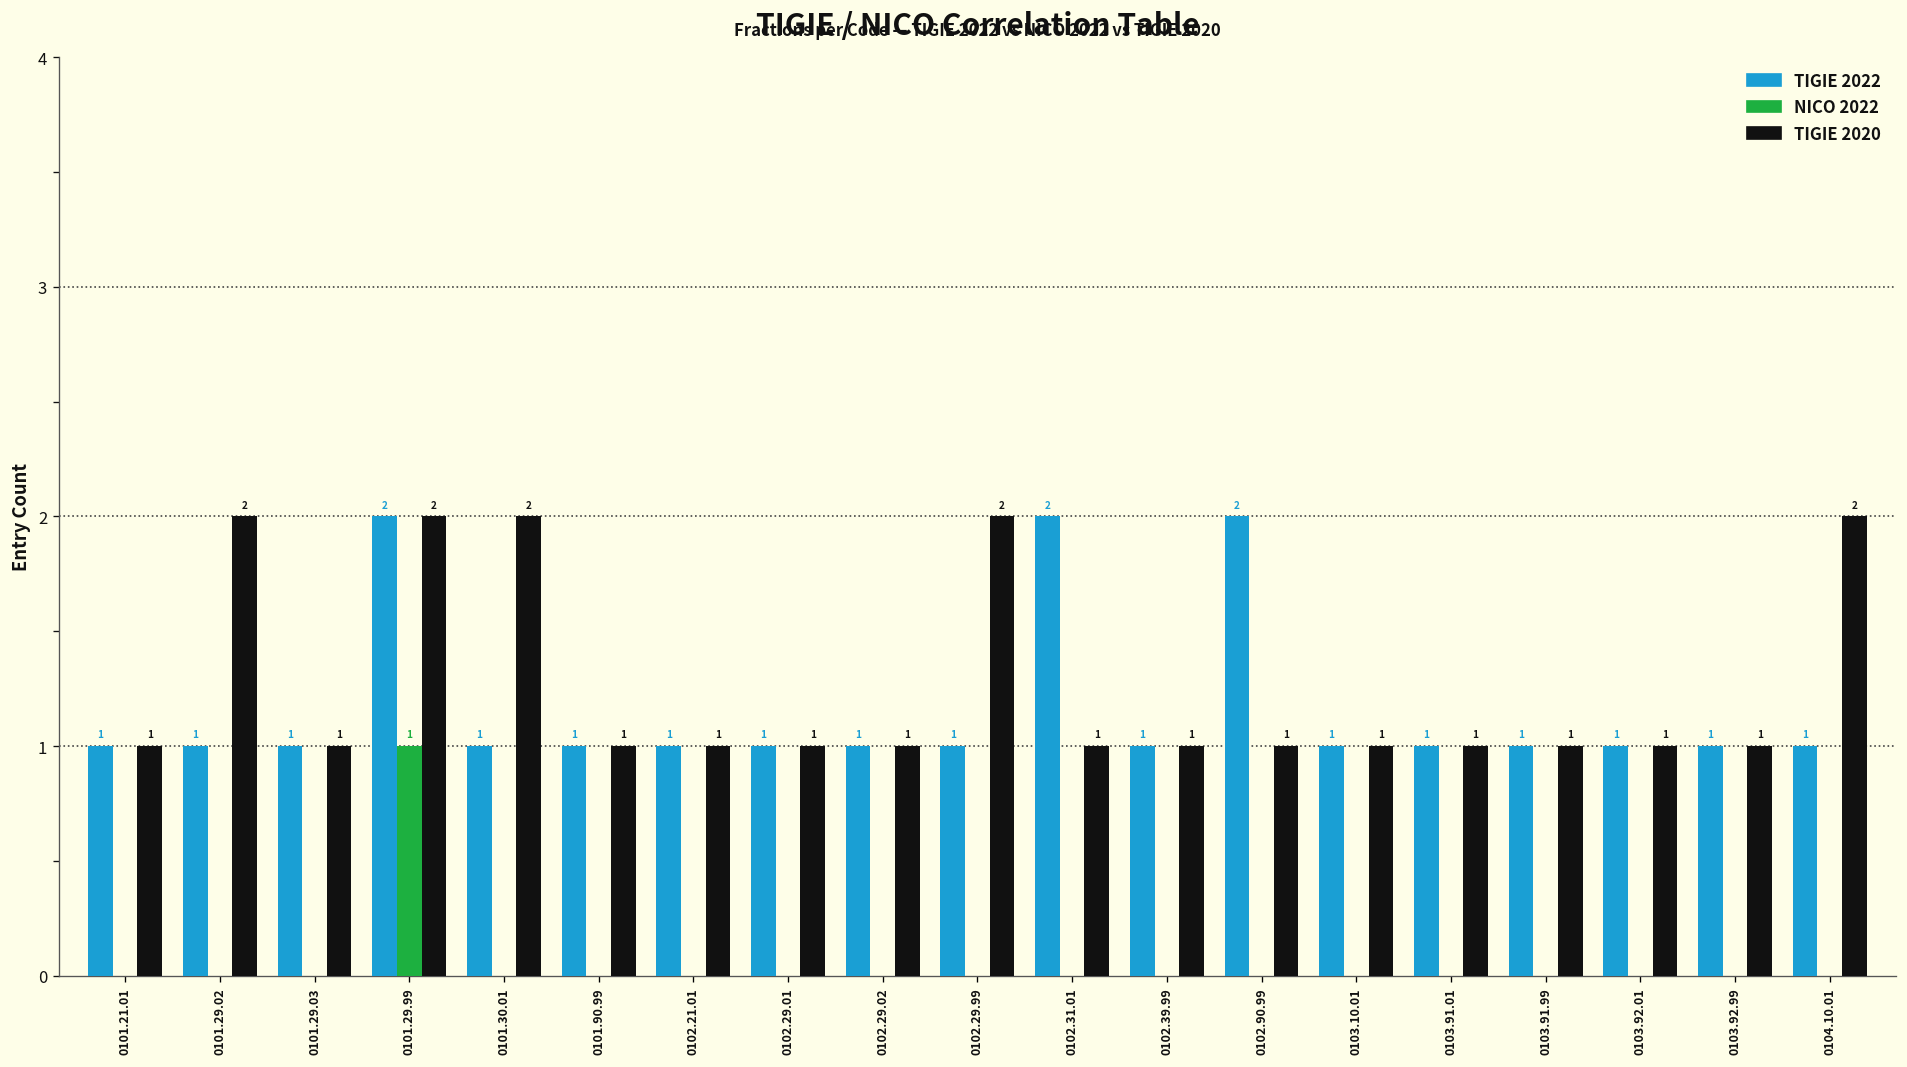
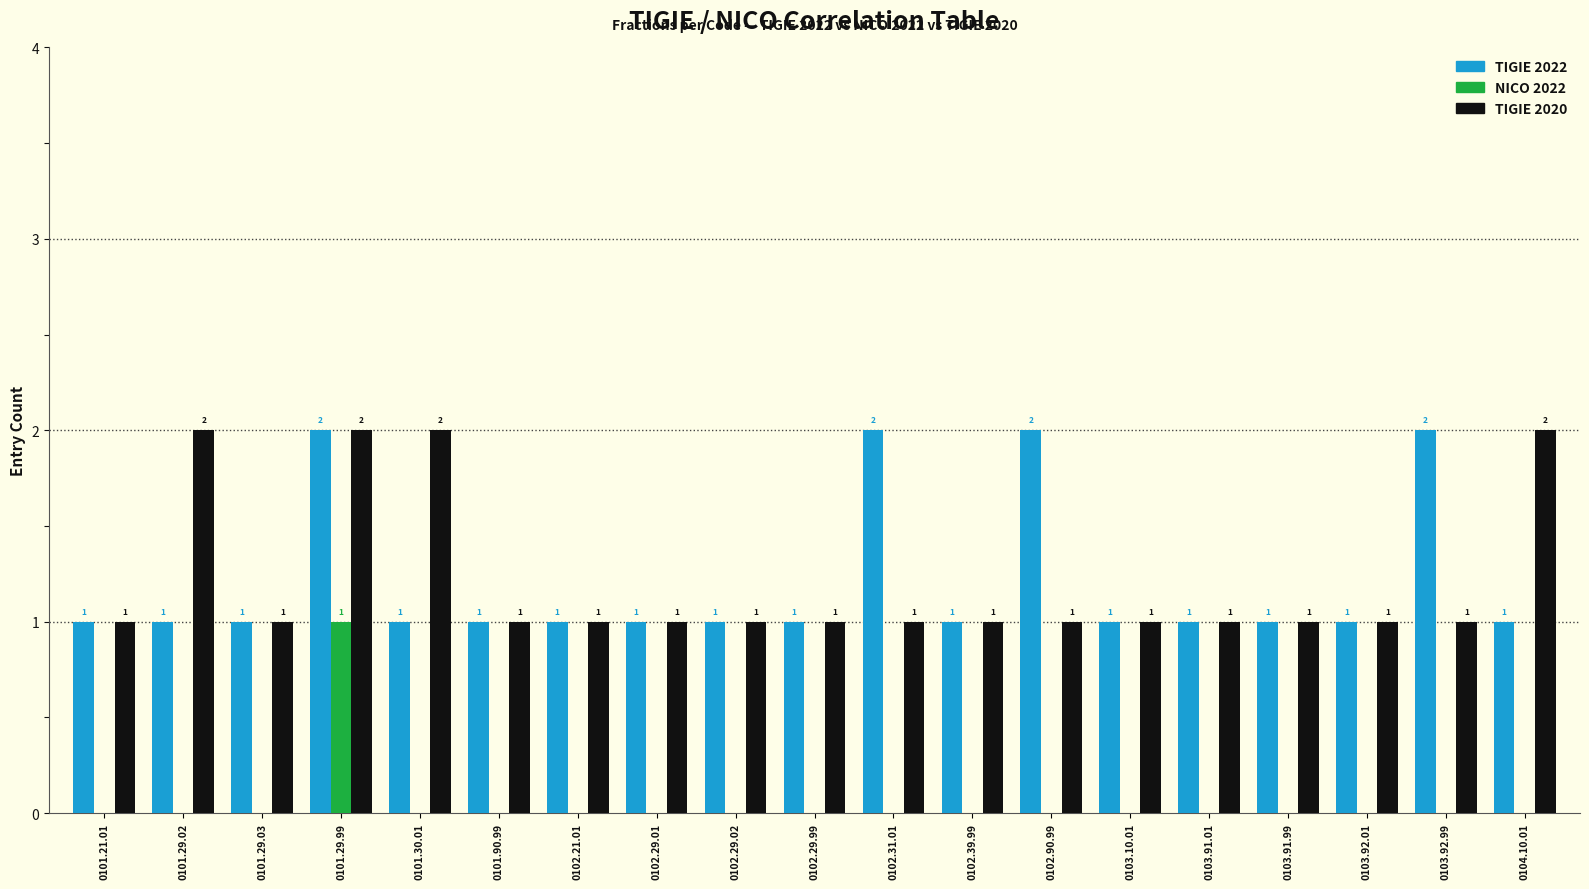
  {
    "TIGIE 2022": {
      "0101.21.01": 1,
      "0101.29.02": 1,
      "0101.29.03": 1,
      "0101.29.99": 2,
      "0101.30.01": 1,
      "0101.90.99": 1,
      "0102.21.01": 1,
      "0102.29.01": 1,
      "0102.29.02": 1,
      "0102.29.99": 1,
      "0102.31.01": 2,
      "0102.39.99": 1,
      "0102.90.99": 2,
      "0103.10.01": 1,
      "0103.91.01": 1,
      "0103.91.99": 1,
      "0103.92.01": 1,
-     "0103.92.99": 1,
+     "0103.92.99": 2,
      "0104.10.01": 1
    },
    "NICO 2022": {
      "0101.29.99": 1
    },
    "TIGIE 2020": {
      "0101.21.01": 1,
      "0101.29.02": 2,
      "0101.29.03": 1,
      "0101.29.99": 2,
      "0101.30.01": 2,
      "0101.90.99": 1,
      "0102.21.01": 1,
      "0102.29.01": 1,
      "0102.29.02": 1,
-     "0102.29.99": 2,
+     "0102.29.99": 1,
      "0102.31.01": 1,
      "0102.39.99": 1,
      "0102.90.99": 1,
      "0103.10.01": 1,
      "0103.91.01": 1,
      "0103.91.99": 1,
      "0103.92.01": 1,
      "0103.92.99": 1,
      "0104.10.01": 2
    }
  }
